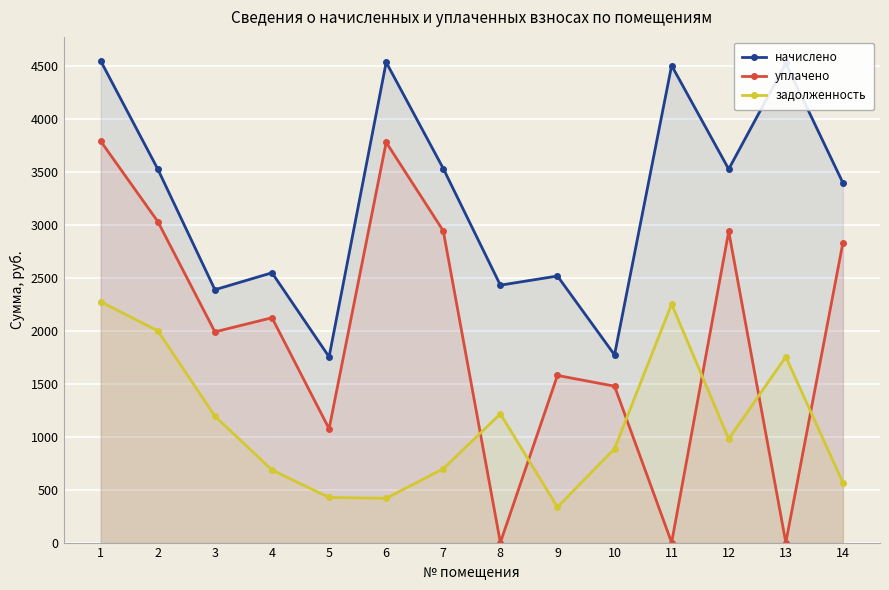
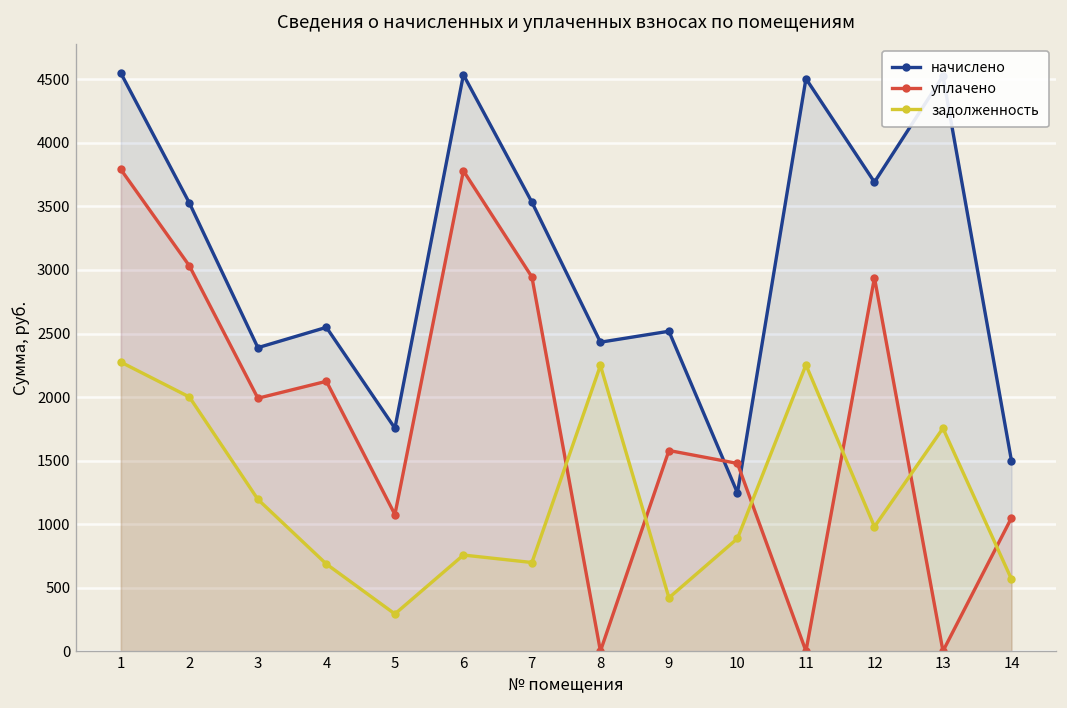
  {
    "начислено": {
      "1": 4550,
      "2": 3530,
      "3": 2390,
      "4": 2550,
      "5": 1750,
      "6": 4540,
      "7": 3530,
      "8": 2430,
      "9": 2520,
-     "10": 1770,
+     "10": 1250,
      "11": 4510,
-     "12": 3530,
-     "14": 3400
+     "12": 3690,
+     "14": 1500
    },
    "уплачено": {
      "1": 3790,
      "2": 3030,
      "3": 1990,
      "4": 2120,
      "5": 1080,
      "6": 3780,
      "7": 2940,
      "8": 0,
      "9": 1580,
      "10": 1480,
      "11": 0,
      "12": 2940,
      "13": 0,
-     "14": 2830
+     "14": 1050
    },
    "задолженность": {
      "1": 2270,
      "2": 2000,
      "3": 1190,
      "4": 690,
-     "5": 430,
-     "6": 420,
+     "5": 290,
+     "6": 760,
      "7": 700,
-     "8": 1220,
-     "9": 340,
+     "8": 2250,
+     "9": 420,
      "10": 890,
      "11": 2250,
      "12": 980,
      "13": 1750,
      "14": 570
    }
  }
